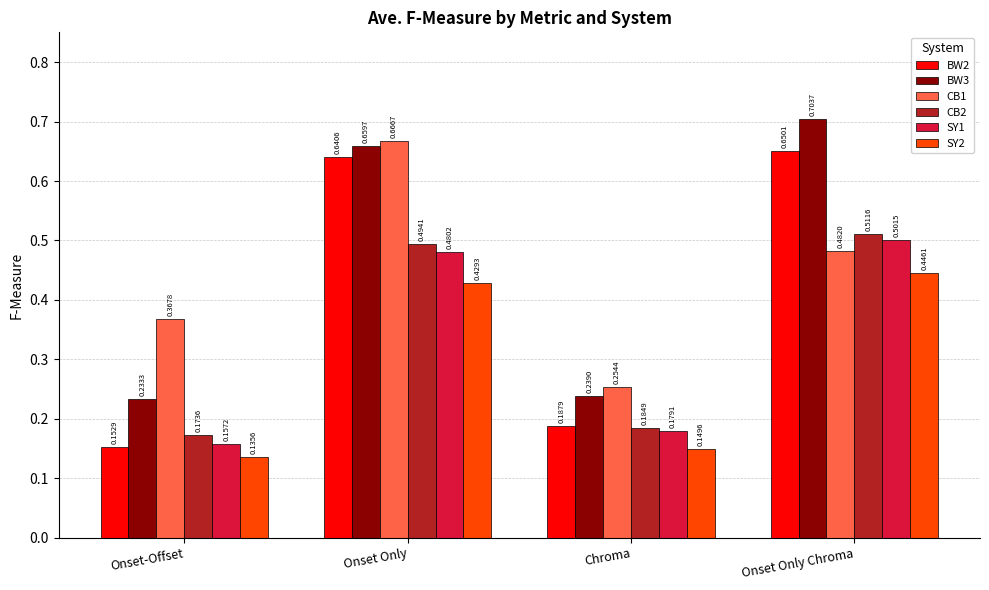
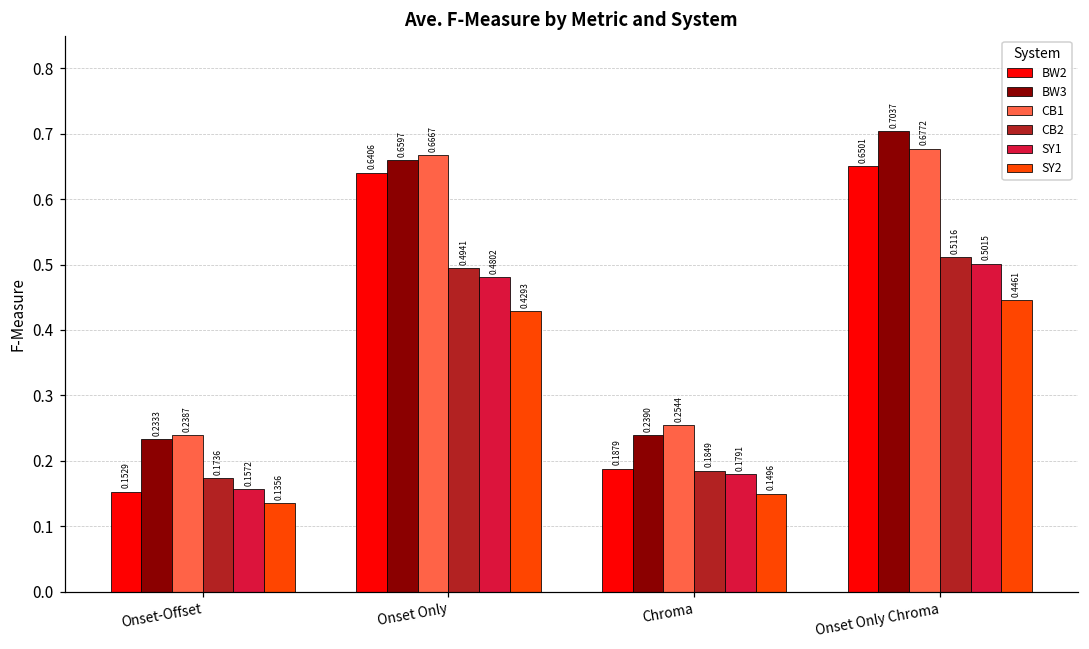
  {
    "BW2": {
      "Onset-Offset": 0.1529,
      "Onset Only": 0.6406,
      "Chroma": 0.1879,
      "Onset Only Chroma": 0.6501
    },
    "BW3": {
      "Onset-Offset": 0.2333,
      "Onset Only": 0.6597,
      "Chroma": 0.2390,
      "Onset Only Chroma": 0.7037
    },
    "CB1": {
-     "Onset-Offset": 0.3678,
+     "Onset-Offset": 0.2387,
      "Onset Only": 0.6667,
      "Chroma": 0.2544,
-     "Onset Only Chroma": 0.4820
+     "Onset Only Chroma": 0.6772
    },
    "SY2": {
      "Onset-Offset": 0.1356,
      "Onset Only": 0.4293,
      "Chroma": 0.1496,
      "Onset Only Chroma": 0.4461
    }
  }
